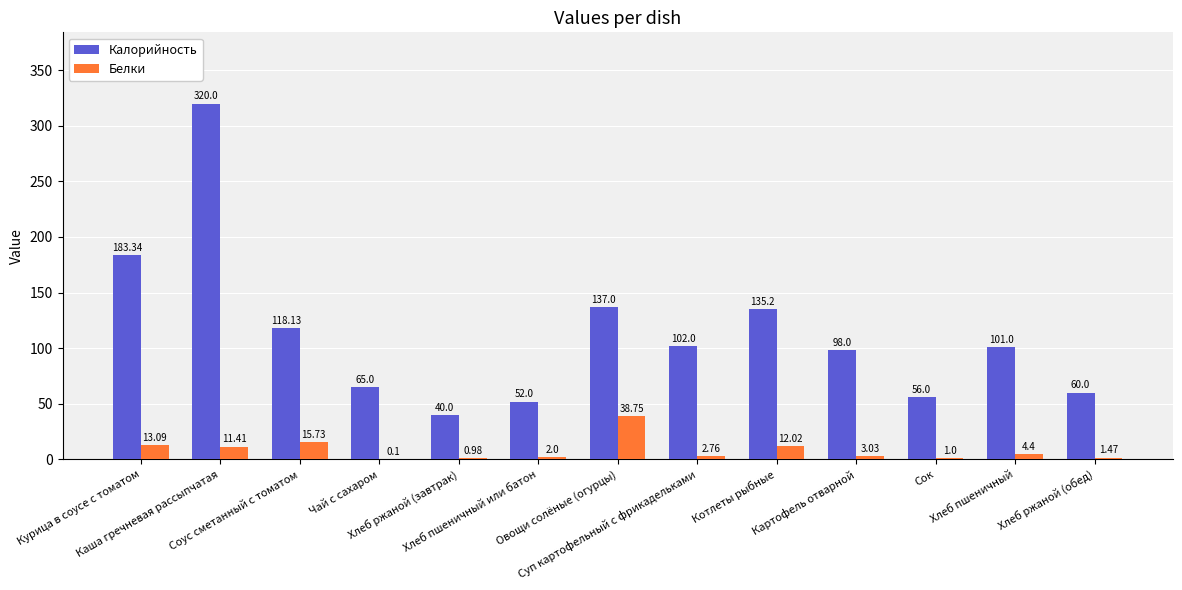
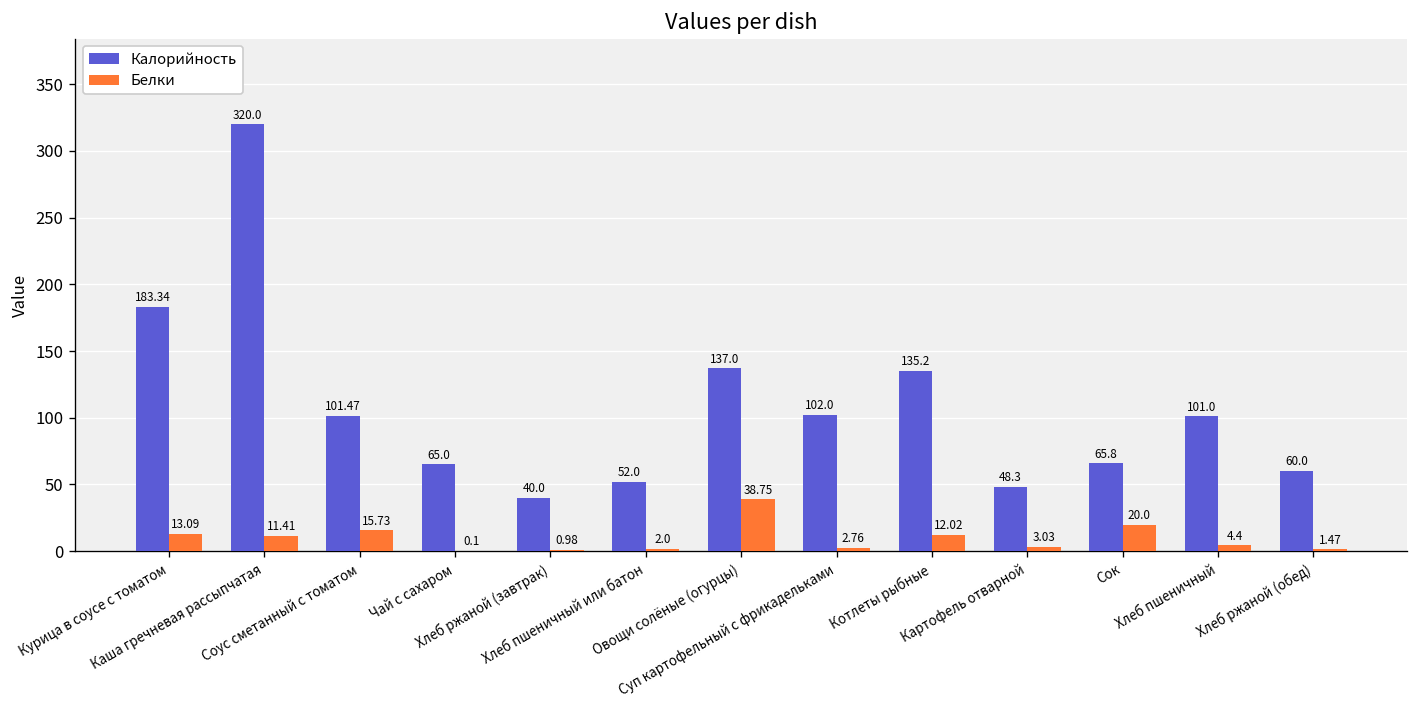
  {
    "Калорийность": {
      "Курица в соусе с томатом": 183.34,
      "Каша гречневая рассыпчатая": 320.0,
-     "Соус сметанный с томатом": 118.13,
+     "Соус сметанный с томатом": 101.47,
      "Чай с сахаром": 65.0,
      "Хлеб ржаной (завтрак)": 40.0,
      "Хлеб пшеничный или батон": 52.0,
      "Овощи солёные (огурцы)": 137.0,
      "Суп картофельный с фрикадельками": 102.0,
      "Котлеты рыбные": 135.2,
-     "Картофель отварной": 98.0,
-     "Сок": 56.0,
+     "Картофель отварной": 48.3,
+     "Сок": 65.8,
      "Хлеб пшеничный": 101.0,
      "Хлеб ржаной (обед)": 60.0
    },
    "Белки": {
      "Курица в соусе с томатом": 13.09,
      "Каша гречневая рассыпчатая": 11.41,
      "Соус сметанный с томатом": 15.73,
      "Чай с сахаром": 0.1,
      "Хлеб ржаной (завтрак)": 0.98,
      "Хлеб пшеничный или батон": 2.0,
      "Овощи солёные (огурцы)": 38.75,
      "Суп картофельный с фрикадельками": 2.76,
      "Котлеты рыбные": 12.02,
      "Картофель отварной": 3.03,
-     "Сок": 1.0,
+     "Сок": 20.0,
      "Хлеб пшеничный": 4.4,
      "Хлеб ржаной (обед)": 1.47
    }
  }
